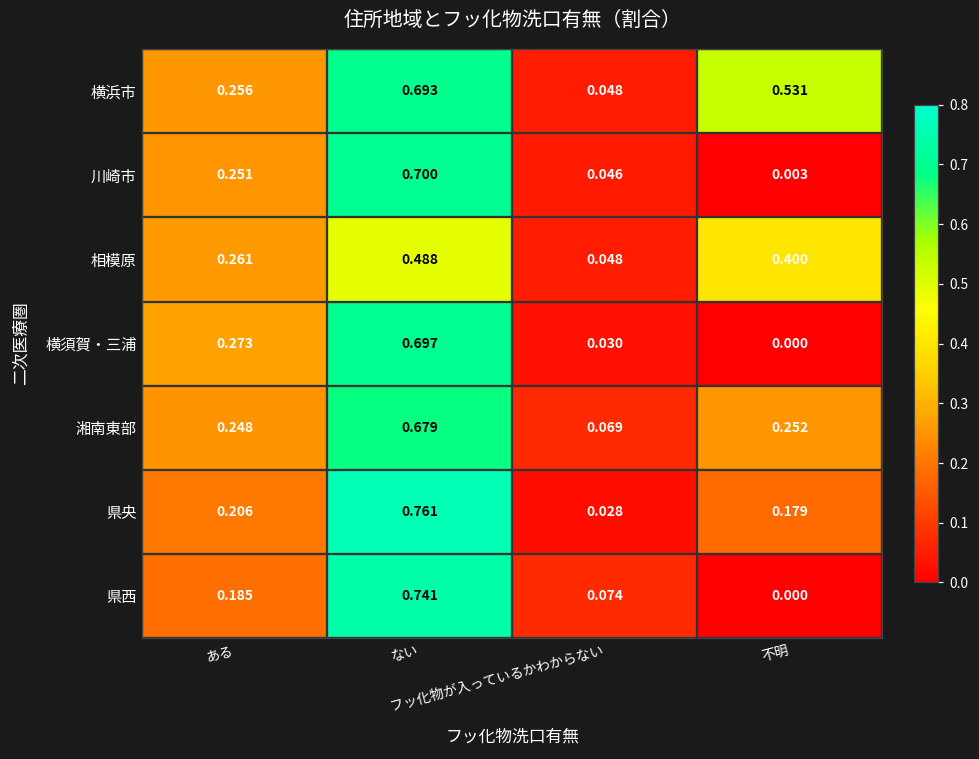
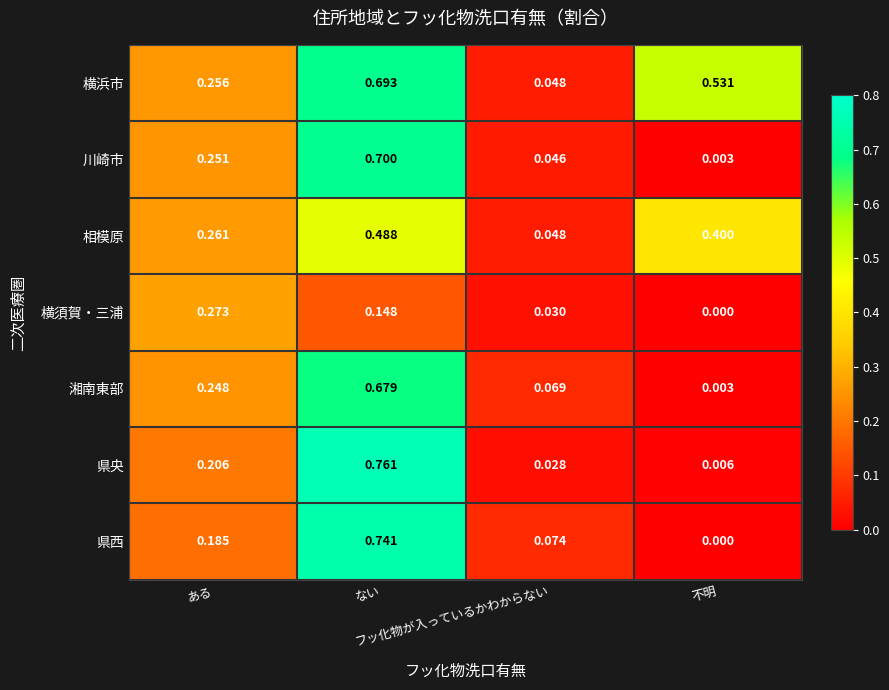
  {
    "横浜市": {
      "ある": 0.256,
      "ない": 0.693,
      "フッ化物が入っているかわからない": 0.048,
      "不明": 0.531
    },
    "川崎市": {
      "ある": 0.251,
      "ない": 0.700,
      "フッ化物が入っているかわからない": 0.046,
      "不明": 0.003
    },
    "相模原": {
      "ある": 0.261,
      "ない": 0.488,
      "フッ化物が入っているかわからない": 0.048,
      "不明": 0.400
    },
    "横須賀・三浦": {
      "ある": 0.273,
-     "ない": 0.697,
+     "ない": 0.148,
      "フッ化物が入っているかわからない": 0.030,
      "不明": 0.000
    },
    "湘南東部": {
      "ある": 0.248,
      "ない": 0.679,
      "フッ化物が入っているかわからない": 0.069,
-     "不明": 0.252
+     "不明": 0.003
    },
    "県央": {
      "ある": 0.206,
      "ない": 0.761,
      "フッ化物が入っているかわからない": 0.028,
-     "不明": 0.179
+     "不明": 0.006
    },
    "県西": {
      "ある": 0.185,
      "ない": 0.741,
      "フッ化物が入っているかわからない": 0.074,
      "不明": 0.000
    }
  }
